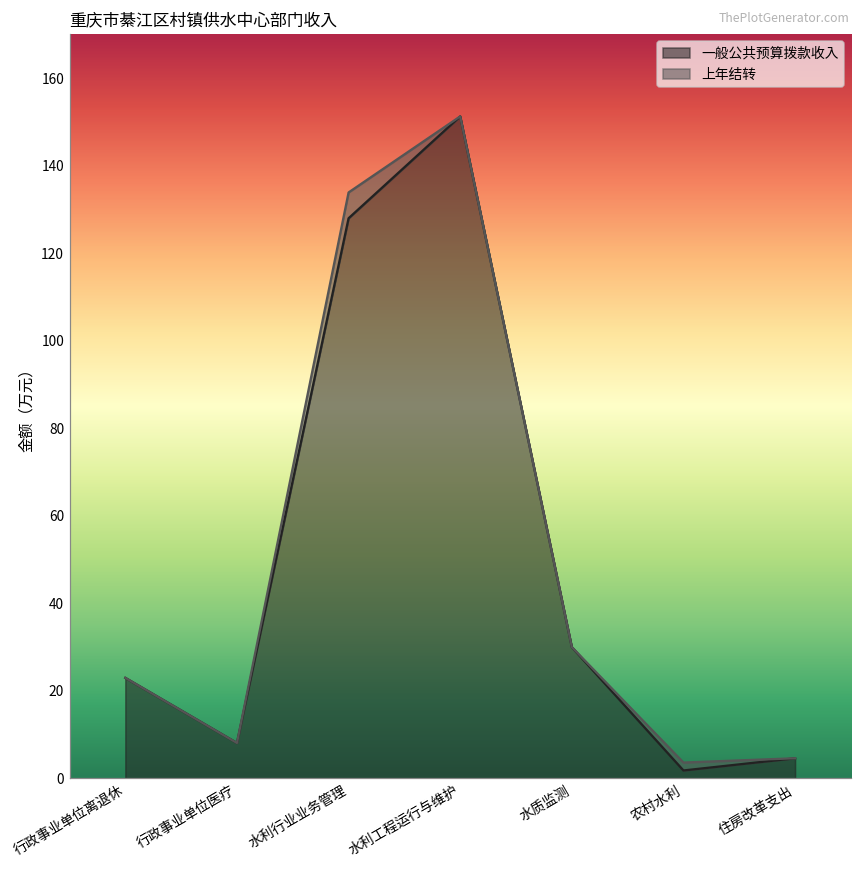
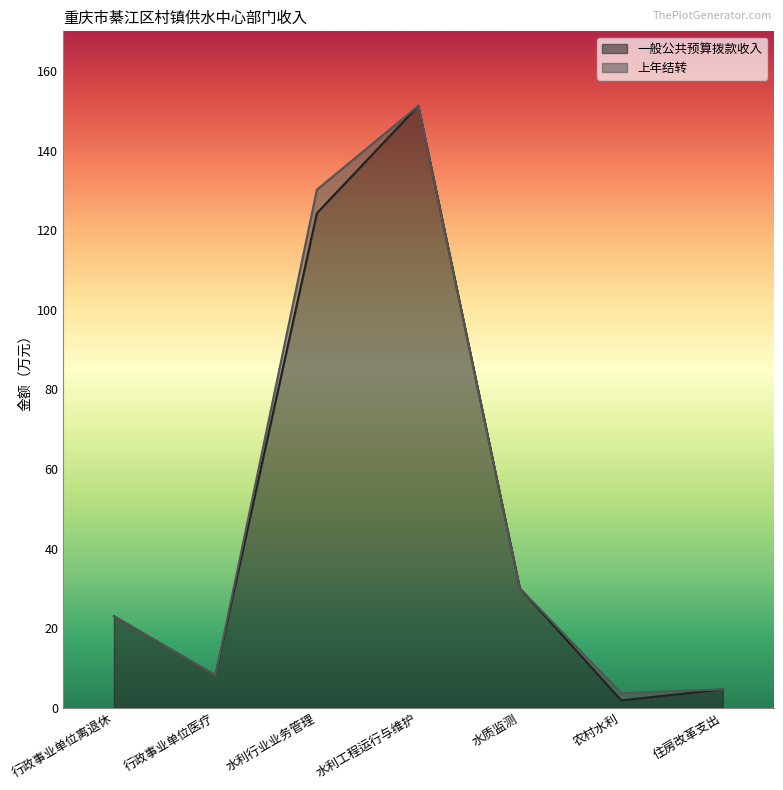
  {
    "一般公共预算拨款收入": {
-     "水利行业业务管理": 128,
+     "水利行业业务管理": 124,
      "农村水利": 2
    },
    "上年结转": {
      "水利行业业务管理": 6,
      "农村水利": 2
    }
  }
